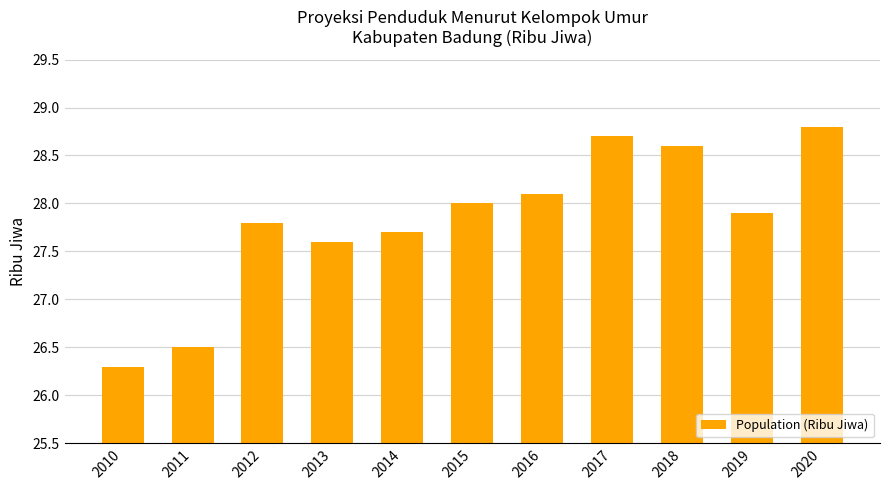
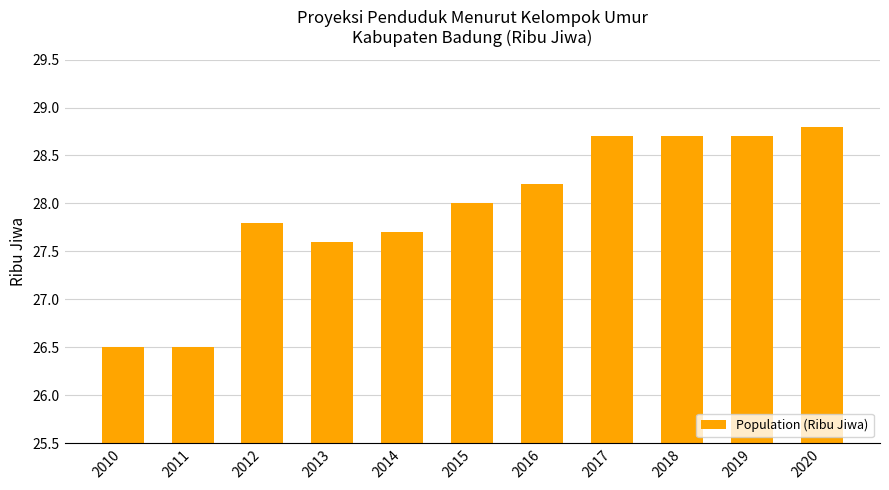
  {
-   "2010": 26.3,
+   "2010": 26.5,
    "2011": 26.5,
    "2012": 27.8,
    "2013": 27.6,
    "2014": 27.7,
    "2015": 28.0,
-   "2016": 28.1,
+   "2016": 28.2,
    "2017": 28.7,
-   "2018": 28.6,
-   "2019": 27.9,
+   "2018": 28.7,
+   "2019": 28.7,
    "2020": 28.8
  }
